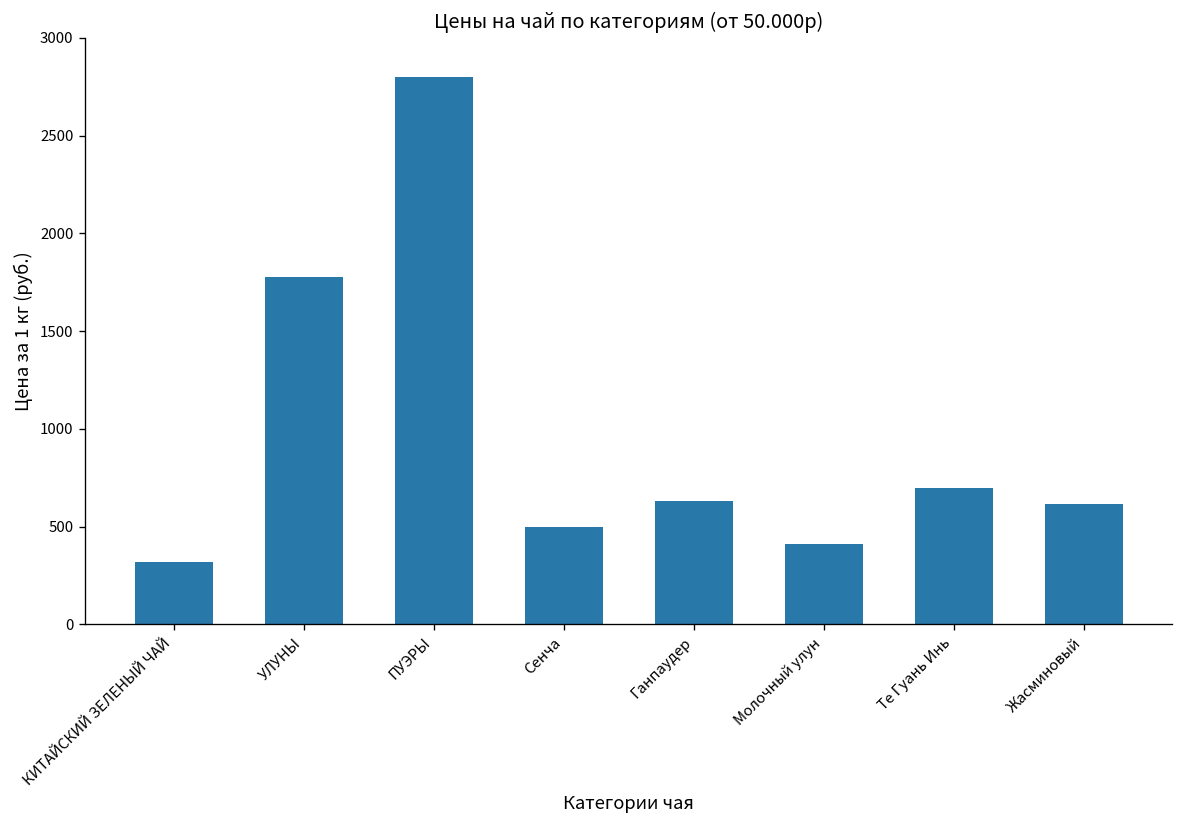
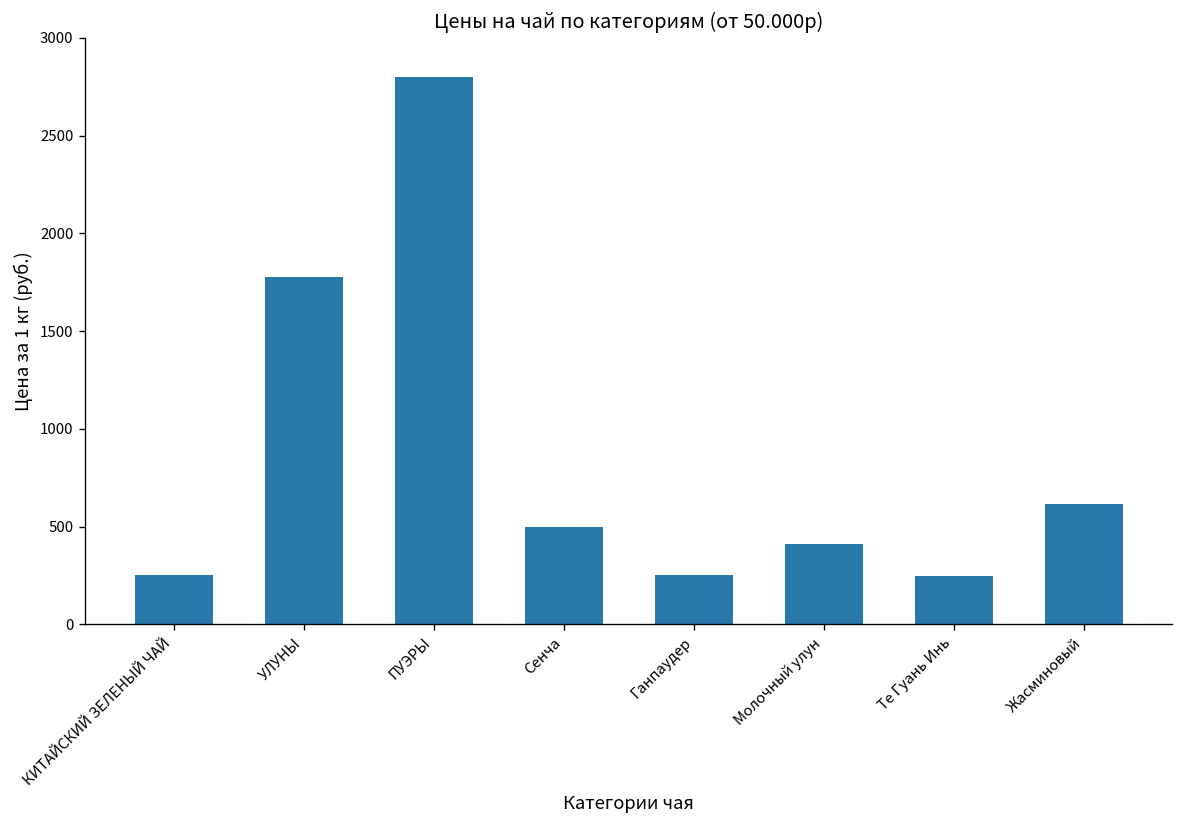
  {
-   "КИТАЙСКИЙ ЗЕЛЕНЫЙ ЧАЙ": 320,
+   "КИТАЙСКИЙ ЗЕЛЕНЫЙ ЧАЙ": 250,
    "УЛУНЫ": 1780,
    "ПУЭРЫ": 2800,
    "Сенча": 500,
-   "Ганпаудер": 630,
+   "Ганпаудер": 250,
    "Молочный улун": 410,
-   "Те Гуань Инь": 700,
+   "Те Гуань Инь": 250,
    "Жасминовый": 620
  }
